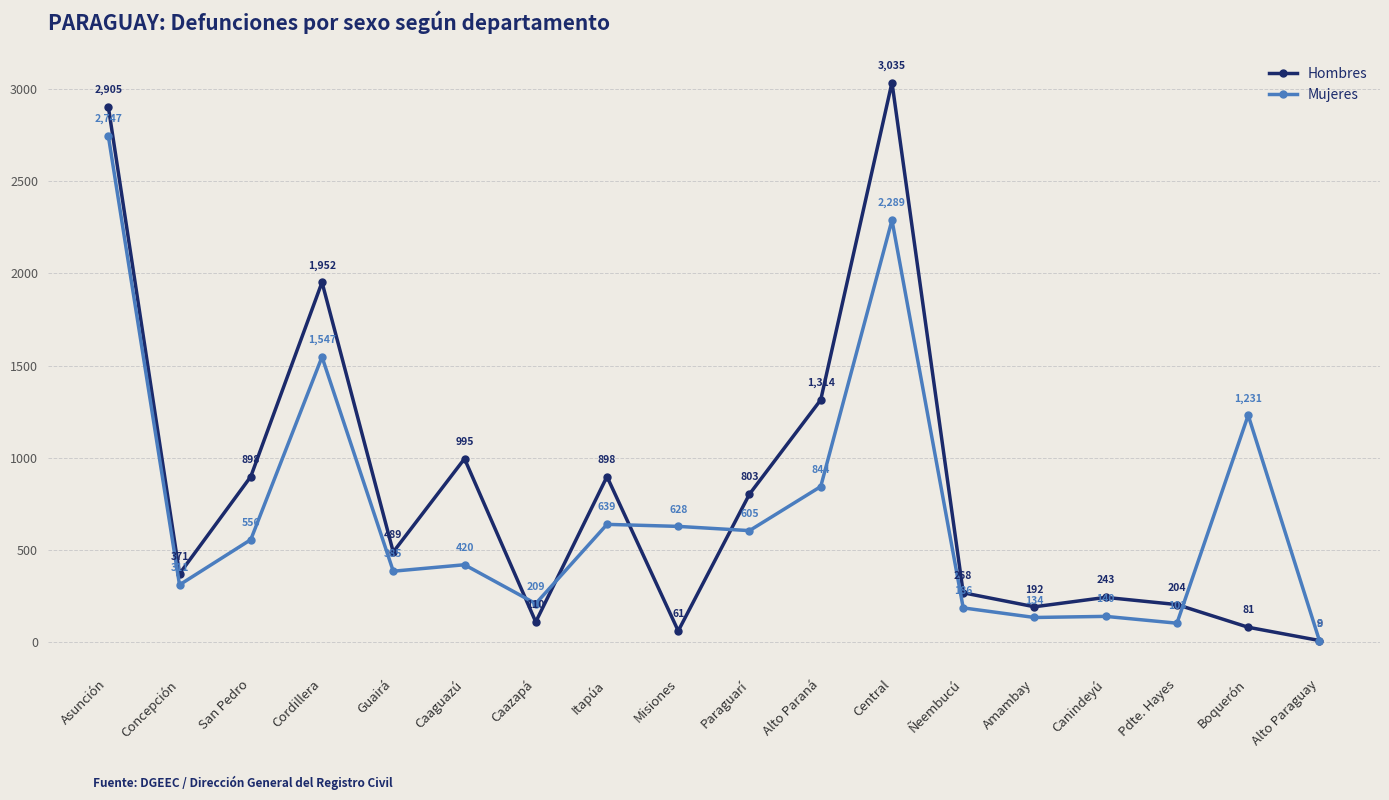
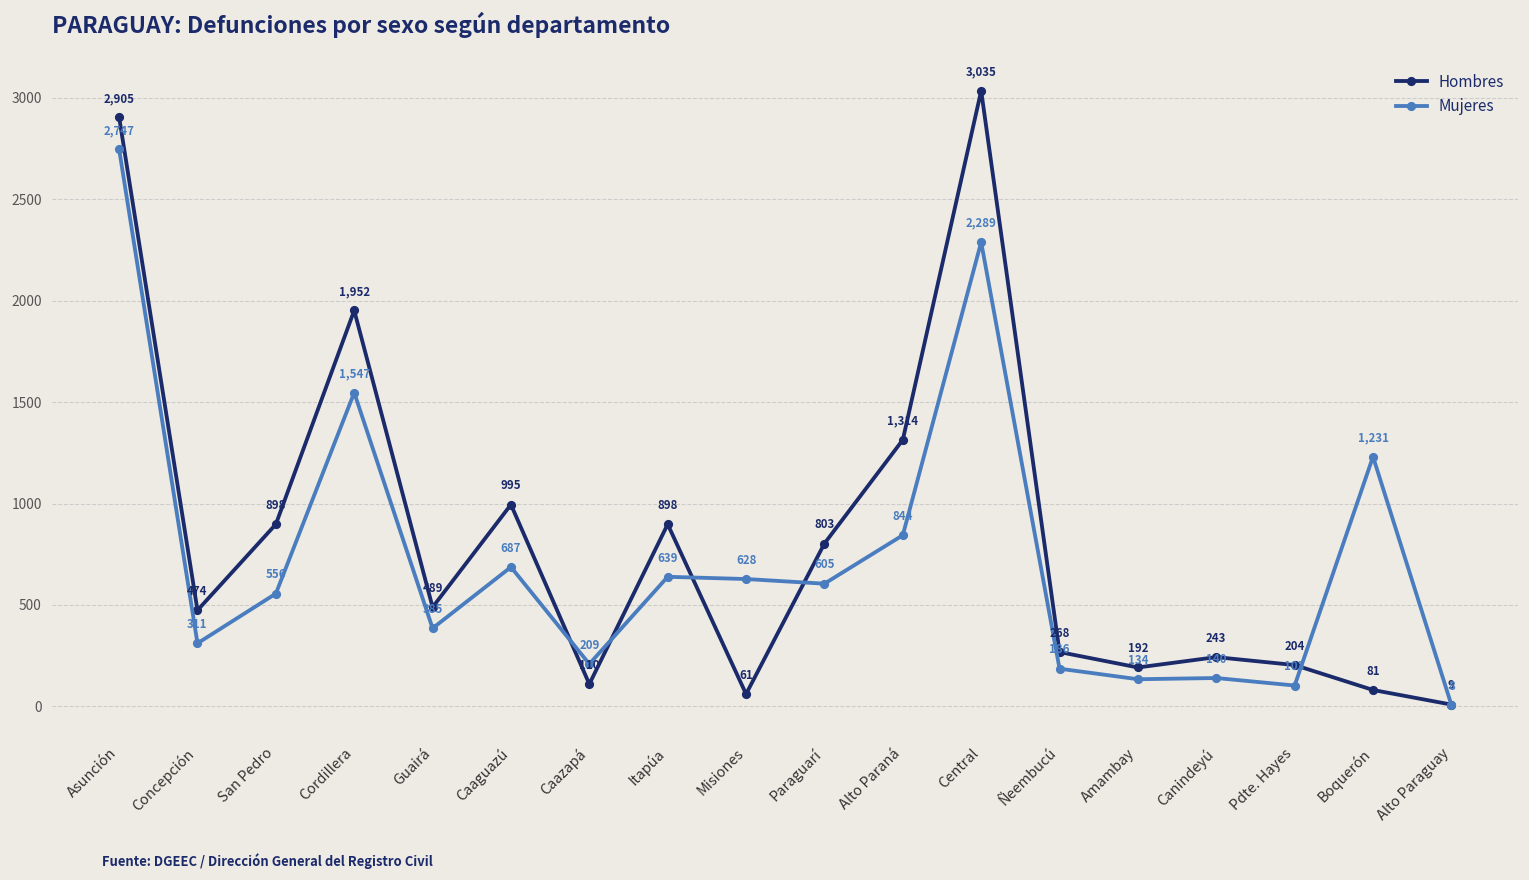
  {
    "Hombres": {
      "Asunción": "2,905",
-     "Concepción": "371",
+     "Concepción": "474",
      "San Pedro": "898",
      "Cordillera": "1,952",
      "Guairá": "489",
      "Caaguazú": "995",
      "Itapúa": "898",
      "Misiones": "61",
      "Paraguarí": "803",
      "Alto Paraná": "1,314",
      "Central": "3,035",
      "Ñeembucú": "268",
      "Amambay": "192",
      "Canindeyú": "243",
      "Pdte. Hayes": "204",
      "Boquerón": "81"
    },
    "Mujeres": {
      "Asunción": "2,747",
      "San Pedro": "556",
      "Cordillera": "1,547",
-     "Caaguazú": "420",
+     "Caaguazú": "687",
      "Caazapá": "209",
      "Itapúa": "639",
      "Misiones": "628",
      "Paraguarí": "605",
      "Alto Paraná": "844",
      "Central": "2,289",
      "Boquerón": "1,231"
    }
  }
